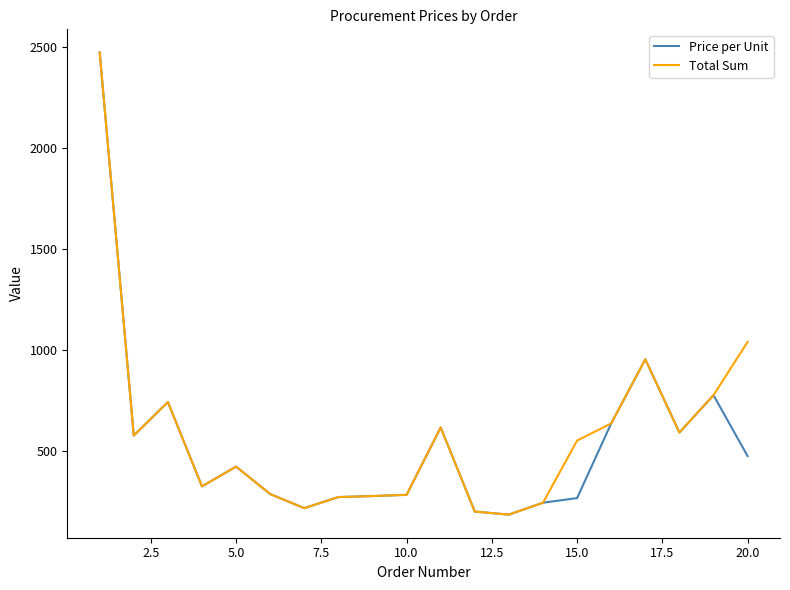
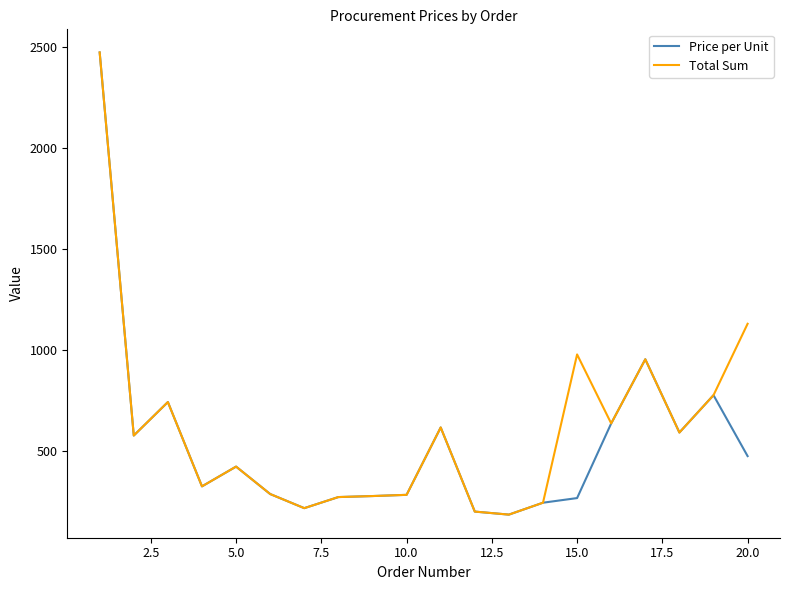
  {
    "Price per Unit": {
      "15.0": 270,
      "20.0": 470
    },
    "Total Sum": {
-     "15.0": 550,
-     "20.0": 1040
+     "15.0": 980,
+     "20.0": 1130
    }
  }
